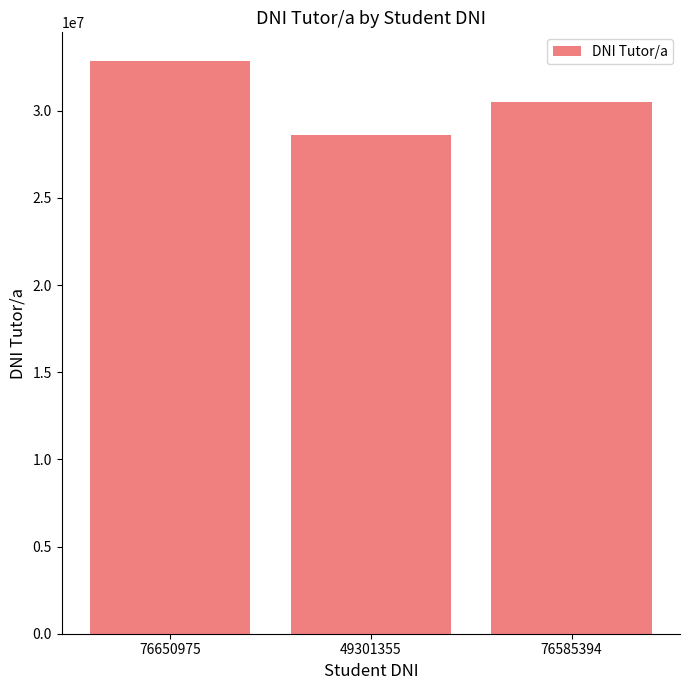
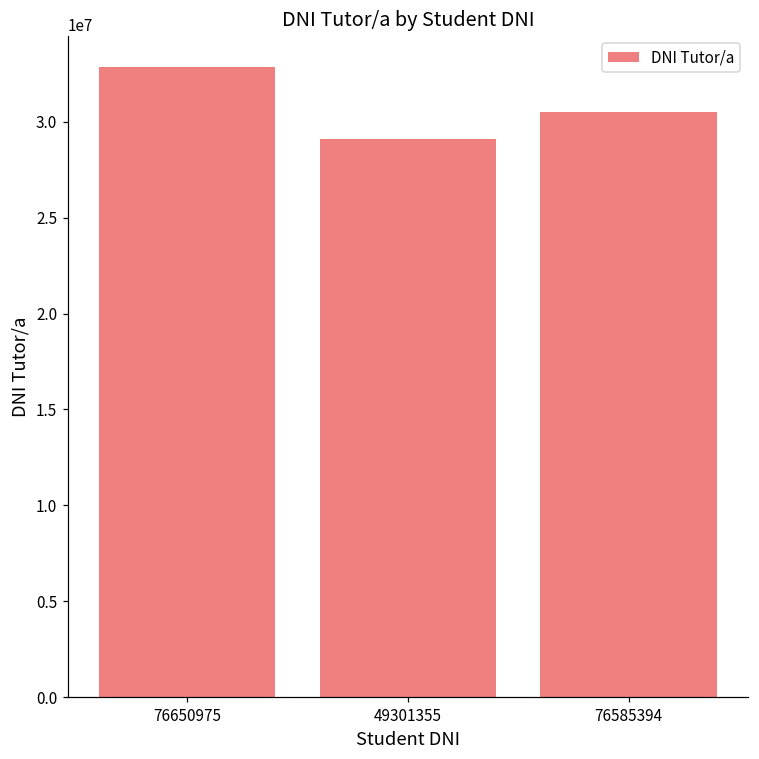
  {
    "76650975": 32900000,
-   "49301355": 28600000,
+   "49301355": 29100000,
    "76585394": 30500000
  }
